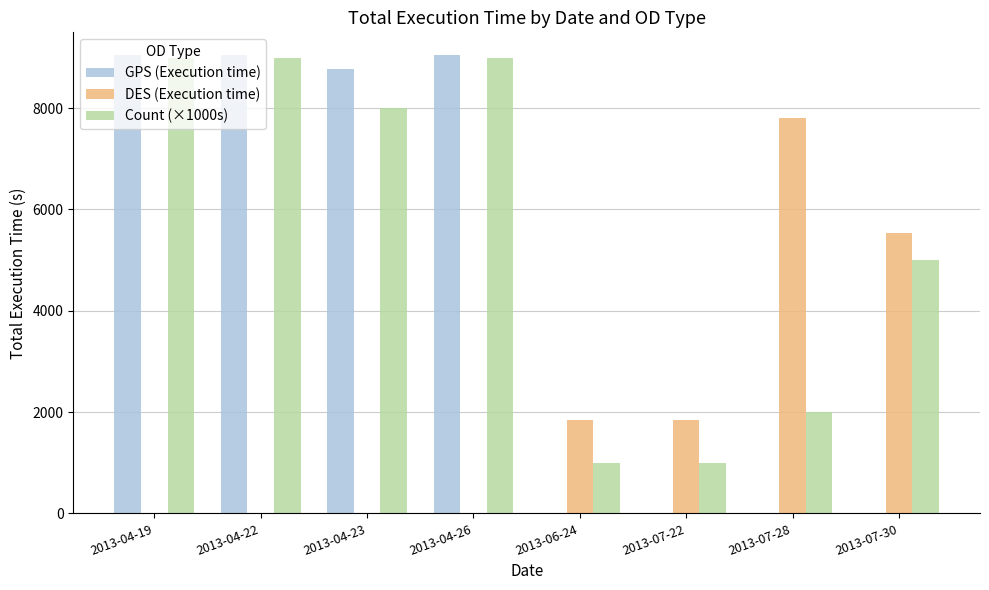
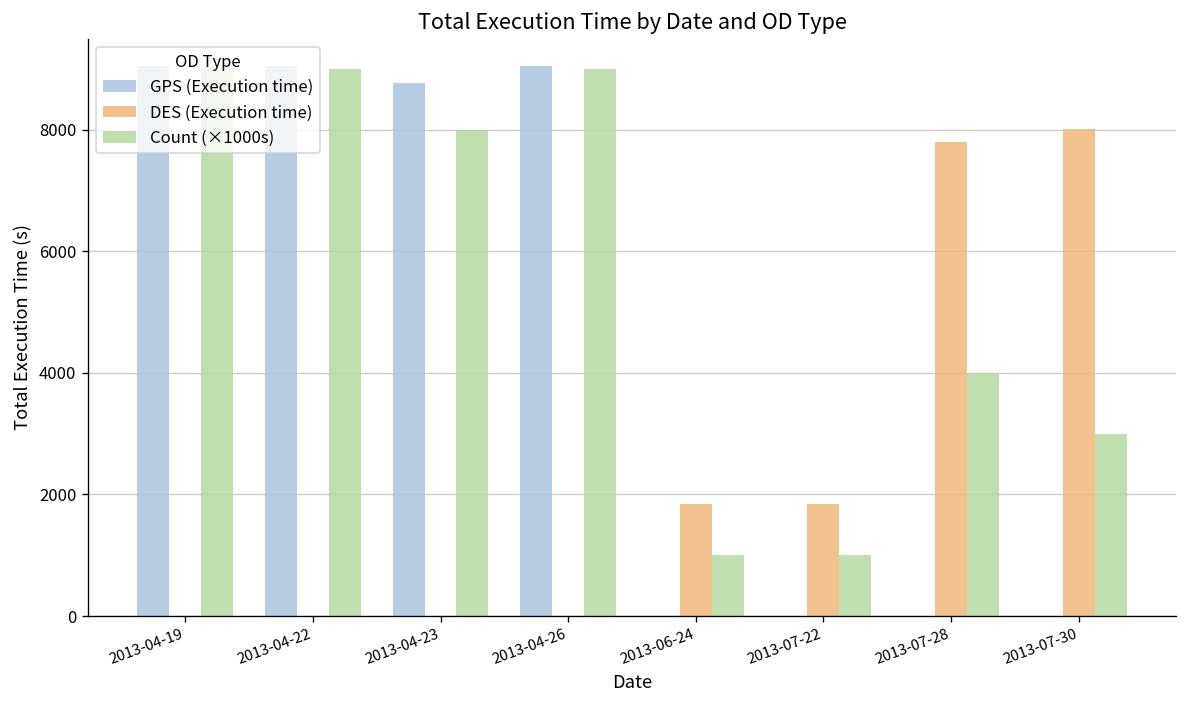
  {
    "GPS (Execution time)": {
      "2013-04-23": 8800,
      "2013-04-26": 9000,
      "2013-06-24": 0,
      "2013-07-22": 0,
      "2013-07-28": 0,
      "2013-07-30": 0
    },
    "DES (Execution time)": {
      "2013-04-19": 0,
      "2013-04-22": 0,
      "2013-04-23": 0,
      "2013-04-26": 0,
      "2013-06-24": 1800,
      "2013-07-22": 1800,
      "2013-07-28": 7800,
-     "2013-07-30": 5500
+     "2013-07-30": 8000
    },
    "Count (×1000s)": {
      "2013-04-22": 9000,
      "2013-04-23": 8000,
      "2013-04-26": 9000,
      "2013-06-24": 1000,
      "2013-07-22": 1000,
-     "2013-07-28": 2000,
-     "2013-07-30": 5000
+     "2013-07-28": 4000,
+     "2013-07-30": 3000
    }
  }
